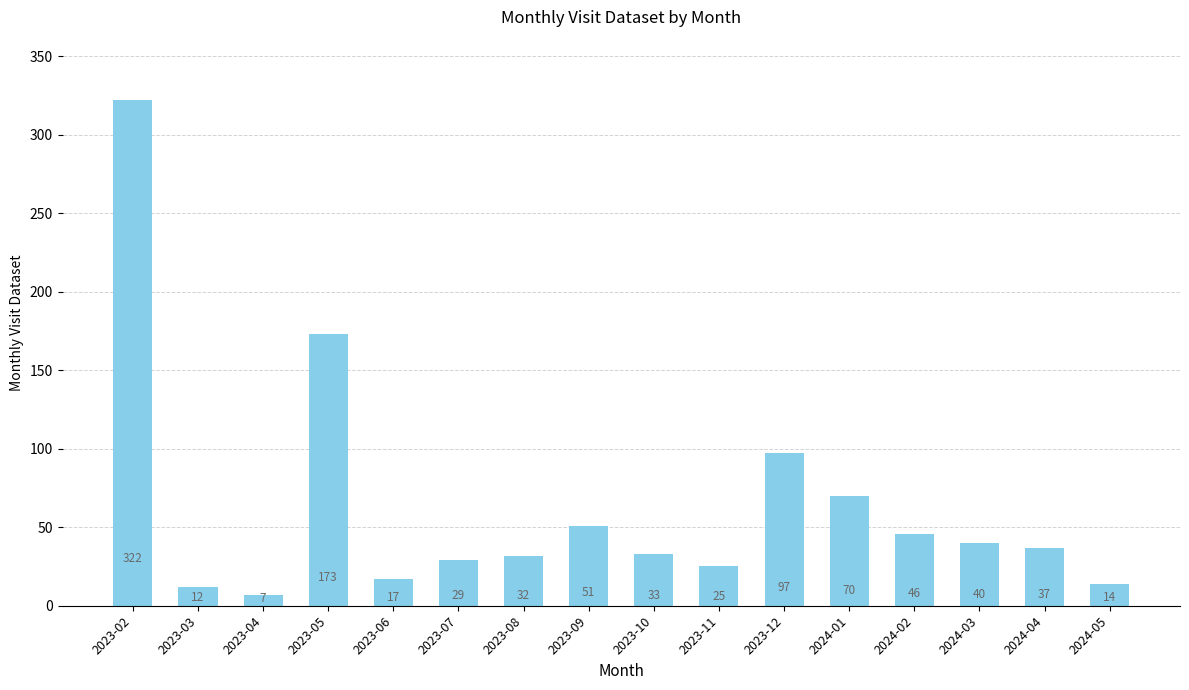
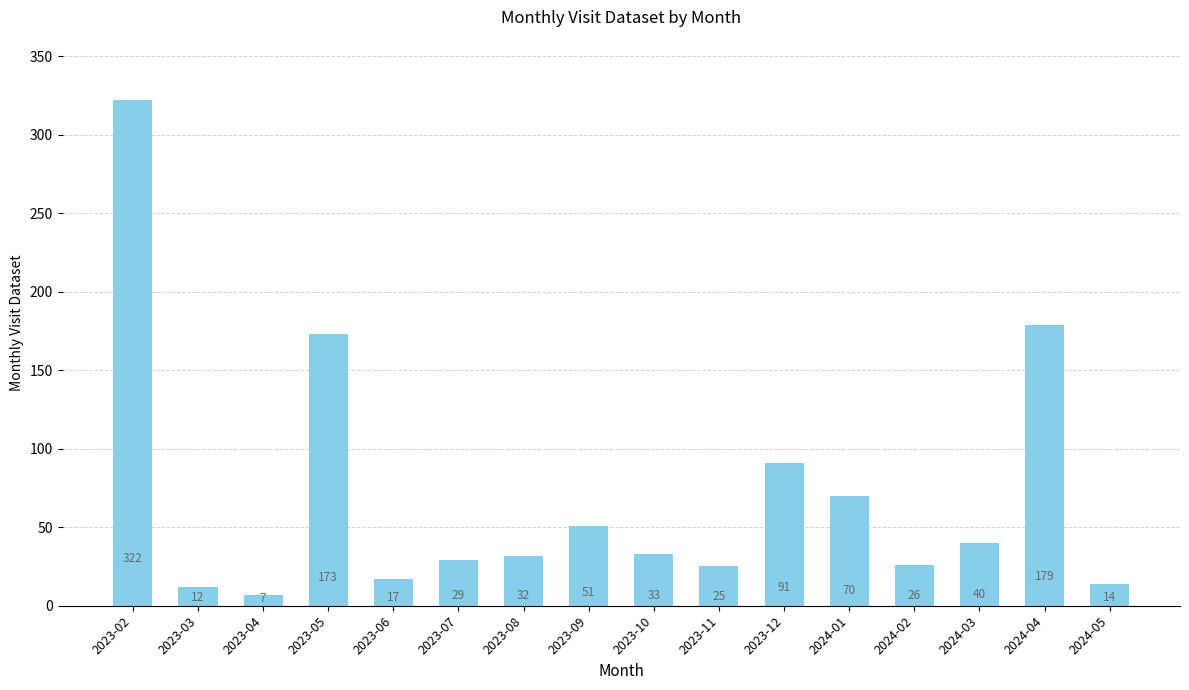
  {
    "2023-02": 322,
    "2023-03": 12,
    "2023-04": 7,
    "2023-05": 173,
    "2023-06": 17,
    "2023-07": 29,
    "2023-08": 32,
    "2023-09": 51,
    "2023-10": 33,
    "2023-11": 25,
-   "2023-12": 97,
+   "2023-12": 91,
    "2024-01": 70,
-   "2024-02": 46,
+   "2024-02": 26,
    "2024-03": 40,
-   "2024-04": 37,
+   "2024-04": 179,
    "2024-05": 14
  }
